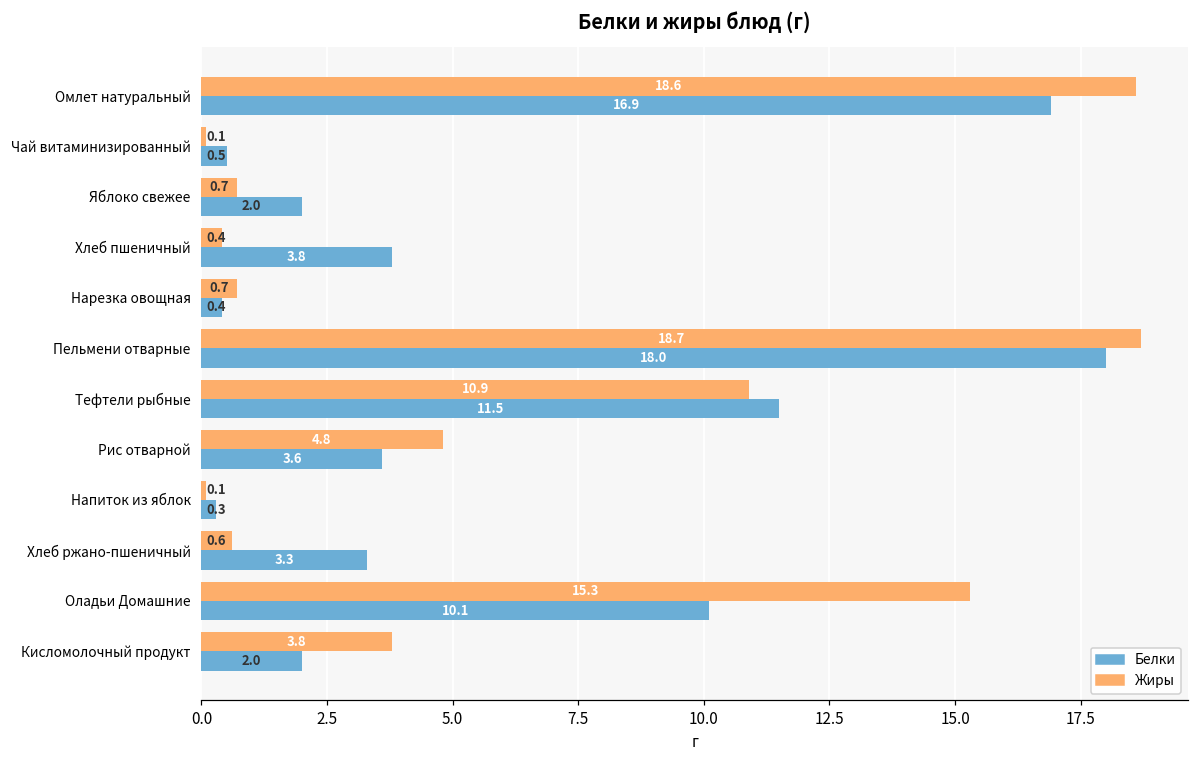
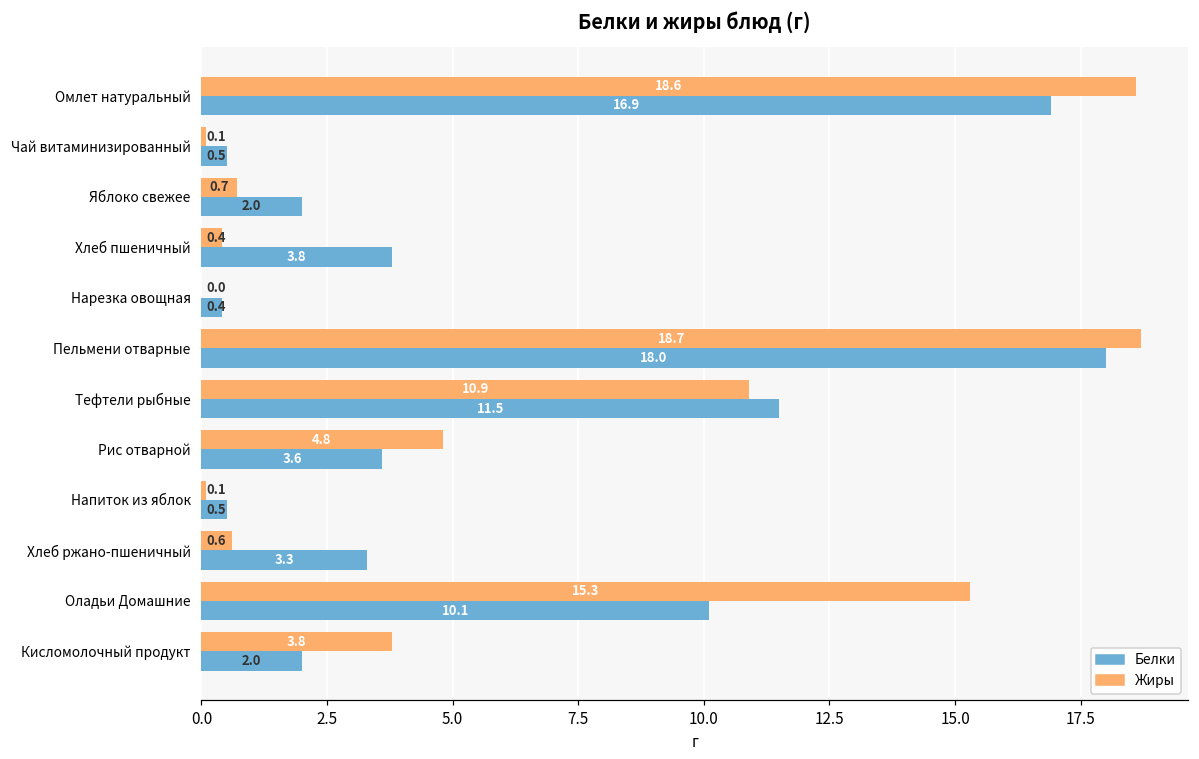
  {
    "Белки": {
      "Омлет натуральный": 16.9,
      "Чай витаминизированный": 0.5,
      "Яблоко свежее": 2.0,
      "Хлеб пшеничный": 3.8,
      "Нарезка овощная": 0.4,
      "Пельмени отварные": 18.0,
      "Тефтели рыбные": 11.5,
      "Рис отварной": 3.6,
-     "Напиток из яблок": 0.3,
+     "Напиток из яблок": 0.5,
      "Хлеб ржано-пшеничный": 3.3,
      "Оладьи Домашние": 10.1,
      "Кисломолочный продукт": 2.0
    },
    "Жиры": {
      "Омлет натуральный": 18.6,
      "Чай витаминизированный": 0.1,
      "Яблоко свежее": 0.7,
      "Хлеб пшеничный": 0.4,
-     "Нарезка овощная": 0.7,
+     "Нарезка овощная": 0.0,
      "Пельмени отварные": 18.7,
      "Тефтели рыбные": 10.9,
      "Рис отварной": 4.8,
      "Напиток из яблок": 0.1,
      "Хлеб ржано-пшеничный": 0.6,
      "Оладьи Домашние": 15.3,
      "Кисломолочный продукт": 3.8
    }
  }
